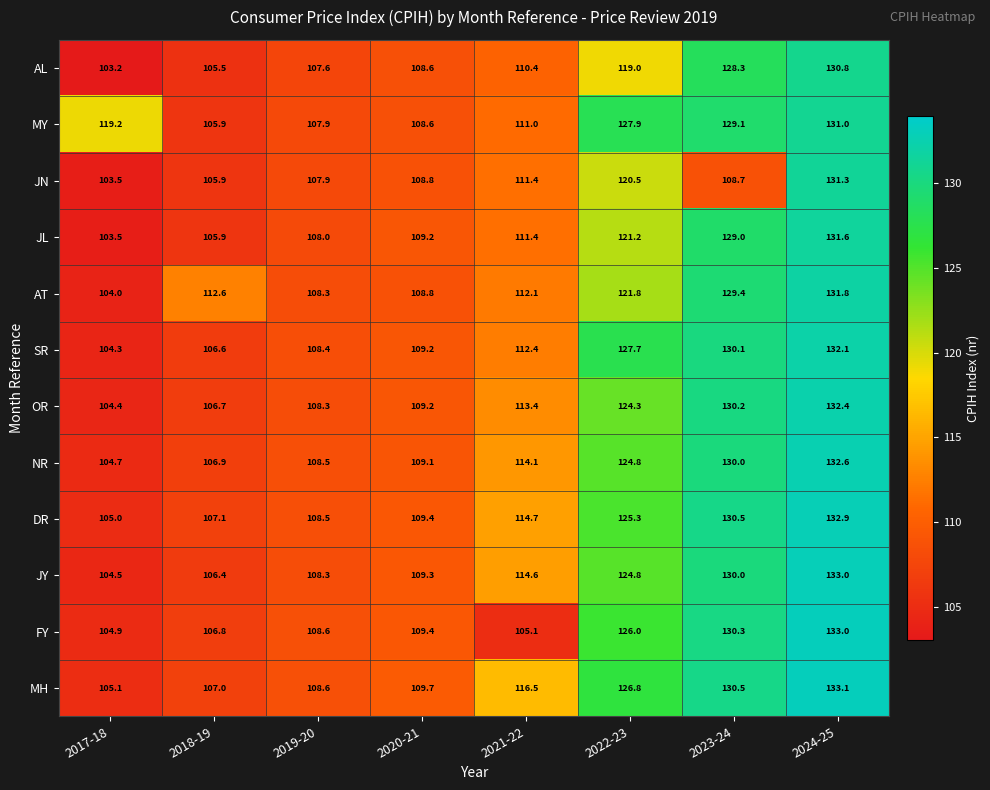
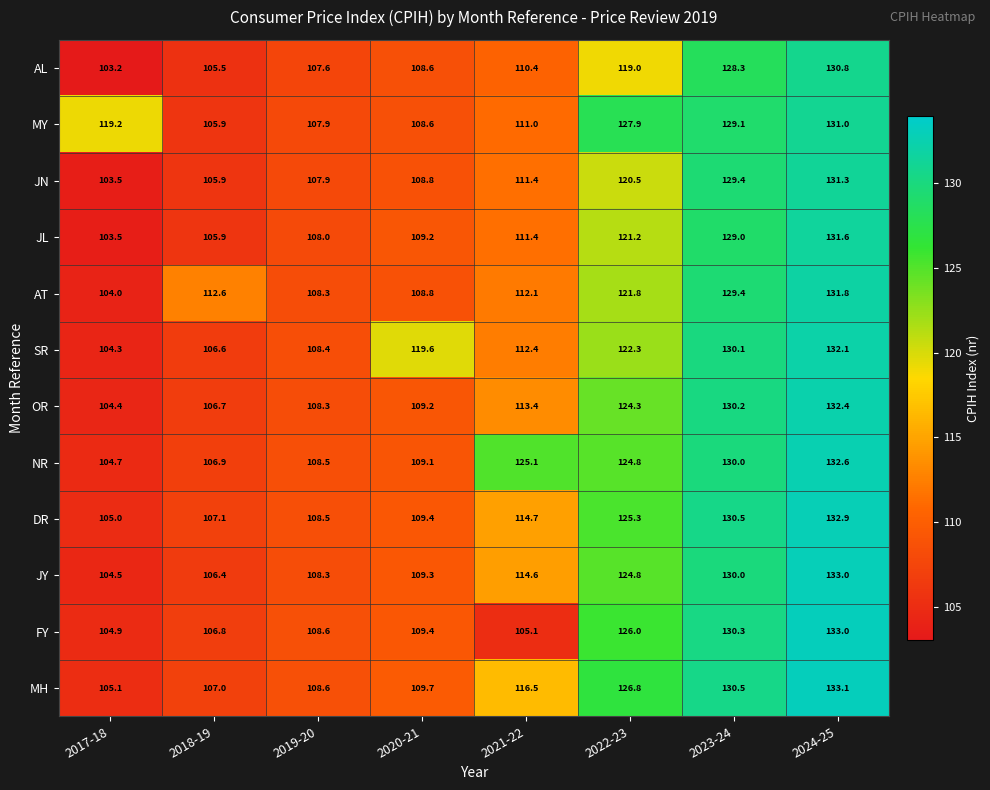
  {
    "AL": {
      "2017-18": 103.2,
      "2018-19": 105.5,
      "2019-20": 107.6,
      "2020-21": 108.6,
      "2021-22": 110.4,
      "2022-23": 119.0,
      "2023-24": 128.3,
      "2024-25": 130.8
    },
    "MY": {
      "2017-18": 119.2,
      "2018-19": 105.9,
      "2019-20": 107.9,
      "2020-21": 108.6,
      "2021-22": 111.0,
      "2022-23": 127.9,
      "2023-24": 129.1,
      "2024-25": 131.0
    },
    "JN": {
      "2017-18": 103.5,
      "2018-19": 105.9,
      "2019-20": 107.9,
      "2020-21": 108.8,
      "2021-22": 111.4,
      "2022-23": 120.5,
-     "2023-24": 108.7,
+     "2023-24": 129.4,
      "2024-25": 131.3
    },
    "JL": {
      "2017-18": 103.5,
      "2018-19": 105.9,
      "2019-20": 108.0,
      "2020-21": 109.2,
      "2021-22": 111.4,
      "2022-23": 121.2,
      "2023-24": 129.0,
      "2024-25": 131.6
    },
    "AT": {
      "2017-18": 104.0,
      "2018-19": 112.6,
      "2019-20": 108.3,
      "2020-21": 108.8,
      "2021-22": 112.1,
      "2022-23": 121.8,
      "2023-24": 129.4,
      "2024-25": 131.8
    },
    "SR": {
      "2017-18": 104.3,
      "2018-19": 106.6,
      "2019-20": 108.4,
-     "2020-21": 109.2,
+     "2020-21": 119.6,
      "2021-22": 112.4,
-     "2022-23": 127.7,
+     "2022-23": 122.3,
      "2023-24": 130.1,
      "2024-25": 132.1
    },
    "OR": {
      "2017-18": 104.4,
      "2018-19": 106.7,
      "2019-20": 108.3,
      "2020-21": 109.2,
      "2021-22": 113.4,
      "2022-23": 124.3,
      "2023-24": 130.2,
      "2024-25": 132.4
    },
    "NR": {
      "2017-18": 104.7,
      "2018-19": 106.9,
      "2019-20": 108.5,
      "2020-21": 109.1,
-     "2021-22": 114.1,
+     "2021-22": 125.1,
      "2022-23": 124.8,
      "2023-24": 130.0,
      "2024-25": 132.6
    },
    "DR": {
      "2017-18": 105.0,
      "2018-19": 107.1,
      "2019-20": 108.5,
      "2020-21": 109.4,
      "2021-22": 114.7,
      "2022-23": 125.3,
      "2023-24": 130.5,
      "2024-25": 132.9
    },
    "JY": {
      "2017-18": 104.5,
      "2018-19": 106.4,
      "2019-20": 108.3,
      "2020-21": 109.3,
      "2021-22": 114.6,
      "2022-23": 124.8,
      "2023-24": 130.0,
      "2024-25": 133.0
    },
    "FY": {
      "2017-18": 104.9,
      "2018-19": 106.8,
      "2019-20": 108.6,
      "2020-21": 109.4,
      "2021-22": 105.1,
      "2022-23": 126.0,
      "2023-24": 130.3,
      "2024-25": 133.0
    },
    "MH": {
      "2017-18": 105.1,
      "2018-19": 107.0,
      "2019-20": 108.6,
      "2020-21": 109.7,
      "2021-22": 116.5,
      "2022-23": 126.8,
      "2023-24": 130.5,
      "2024-25": 133.1
    }
  }
